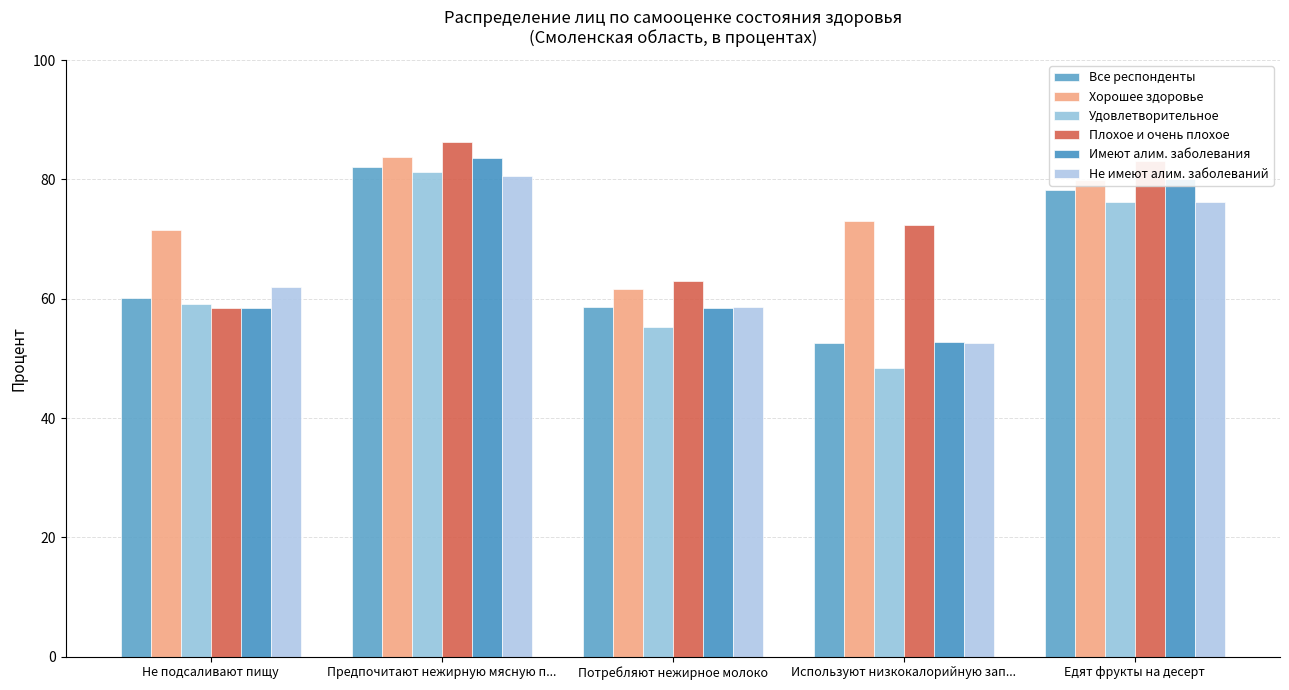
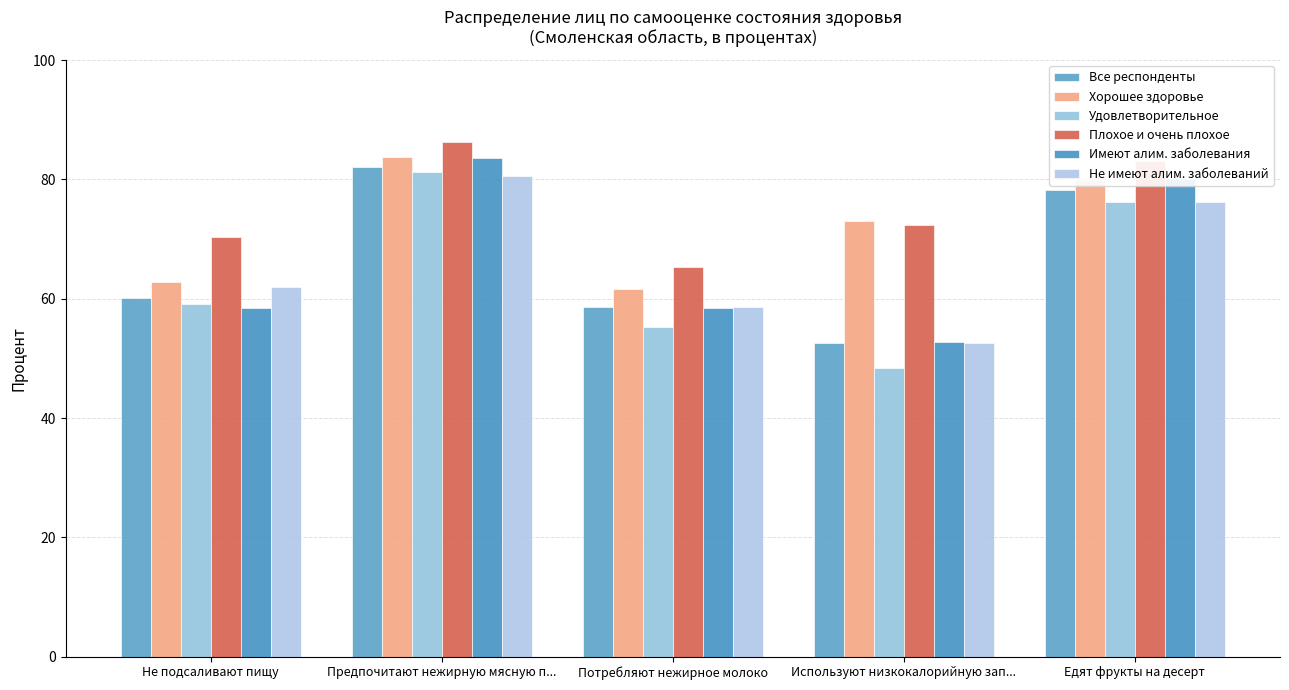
  {
    "Хорошее здоровье": {
-     "Не подсаливают пищу": 72,
+     "Не подсаливают пищу": 63,
      "Предпочитают нежирную мясную п...": 84,
      "Потребляют нежирное молоко": 62,
      "Используют низкокалорийную зап...": 73
    },
    "Плохое и очень плохое": {
-     "Не подсаливают пищу": 58,
+     "Не подсаливают пищу": 70,
      "Предпочитают нежирную мясную п...": 86,
-     "Потребляют нежирное молоко": 63,
+     "Потребляют нежирное молоко": 65,
      "Используют низкокалорийную зап...": 72
    }
  }
